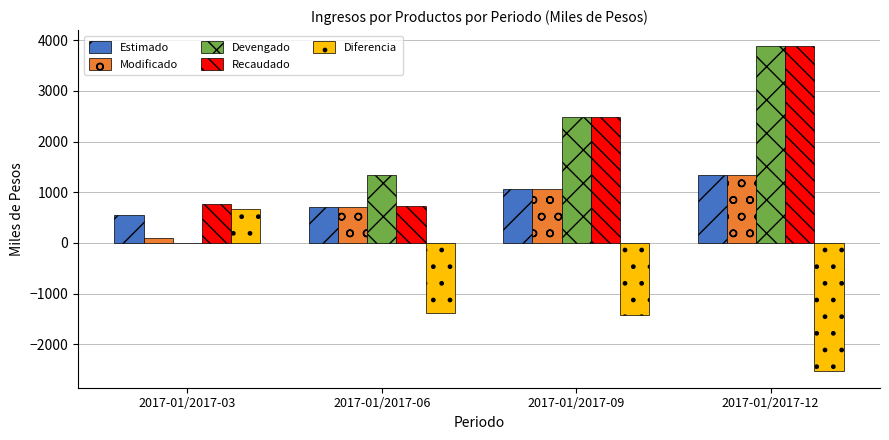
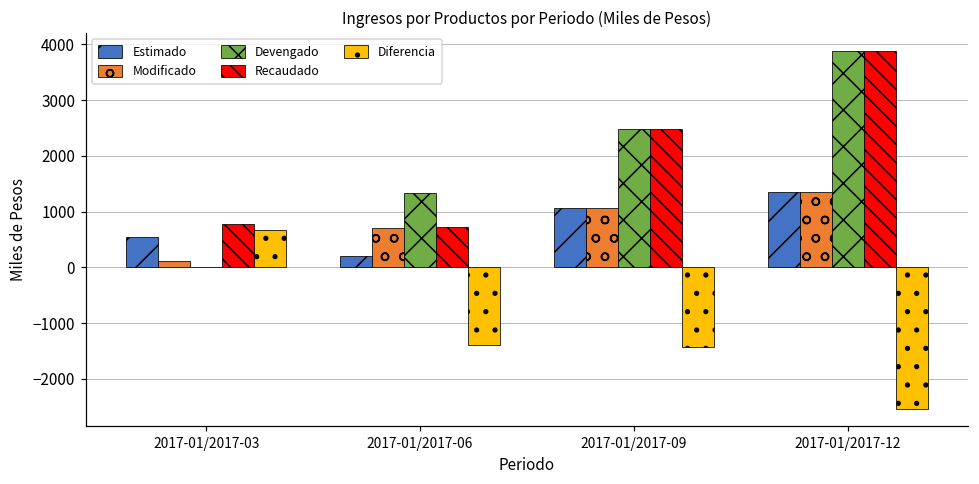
  {
    "Estimado": {
      "2017-01/2017-03": 500,
-     "2017-01/2017-06": 700,
+     "2017-01/2017-06": 200,
      "2017-01/2017-09": 1100,
      "2017-01/2017-12": 1300
    },
    "Modificado": {
      "2017-01/2017-03": 100,
      "2017-01/2017-06": 700,
      "2017-01/2017-09": 1100,
      "2017-01/2017-12": 1300
    },
    "Devengado": {
      "2017-01/2017-03": 0,
      "2017-01/2017-06": 1300,
      "2017-01/2017-09": 2500,
      "2017-01/2017-12": 3900
    },
    "Recaudado": {
      "2017-01/2017-03": 800,
      "2017-01/2017-06": 700,
      "2017-01/2017-09": 2500,
      "2017-01/2017-12": 3900
    },
    "Diferencia": {
      "2017-01/2017-03": 700,
      "2017-01/2017-06": -1400,
      "2017-01/2017-09": -1400,
      "2017-01/2017-12": -2500
    }
  }
